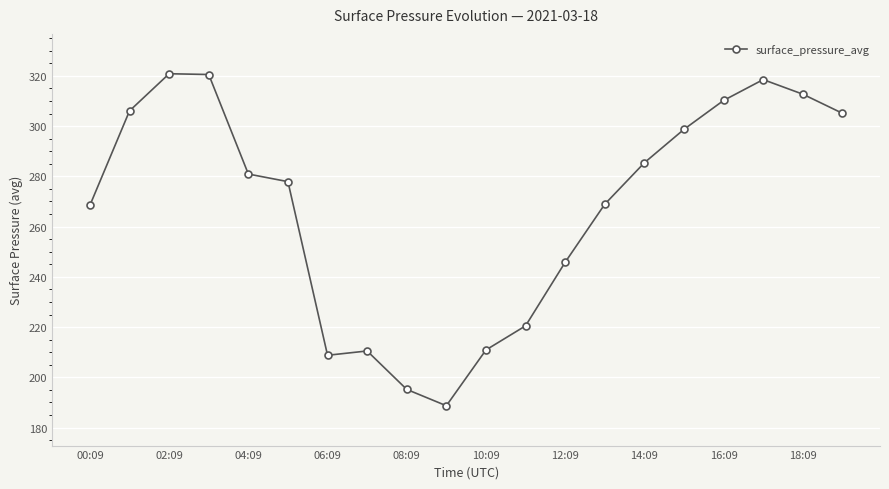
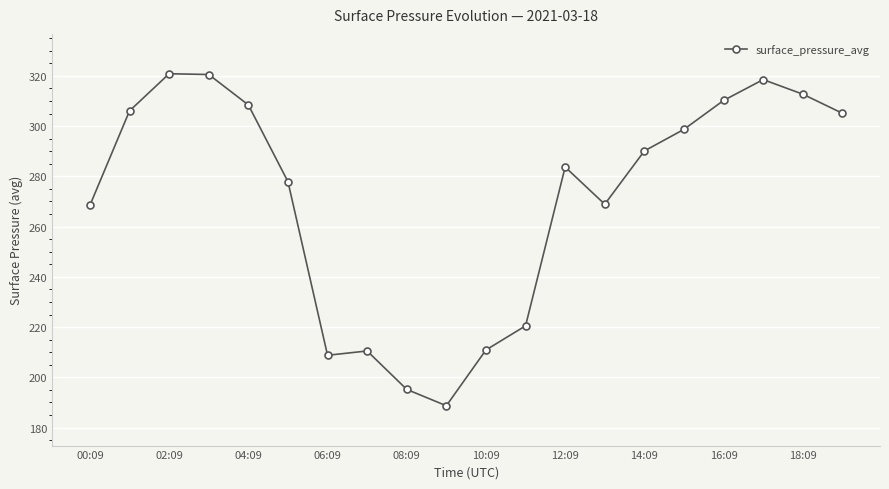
  {
    "00:09": 268,
    "02:09": 321,
-   "04:09": 281,
+   "04:09": 308,
    "06:09": 209,
    "08:09": 195,
    "10:09": 211,
-   "12:09": 246,
-   "14:09": 285,
+   "12:09": 284,
+   "14:09": 290,
    "16:09": 310,
    "18:09": 313
  }
